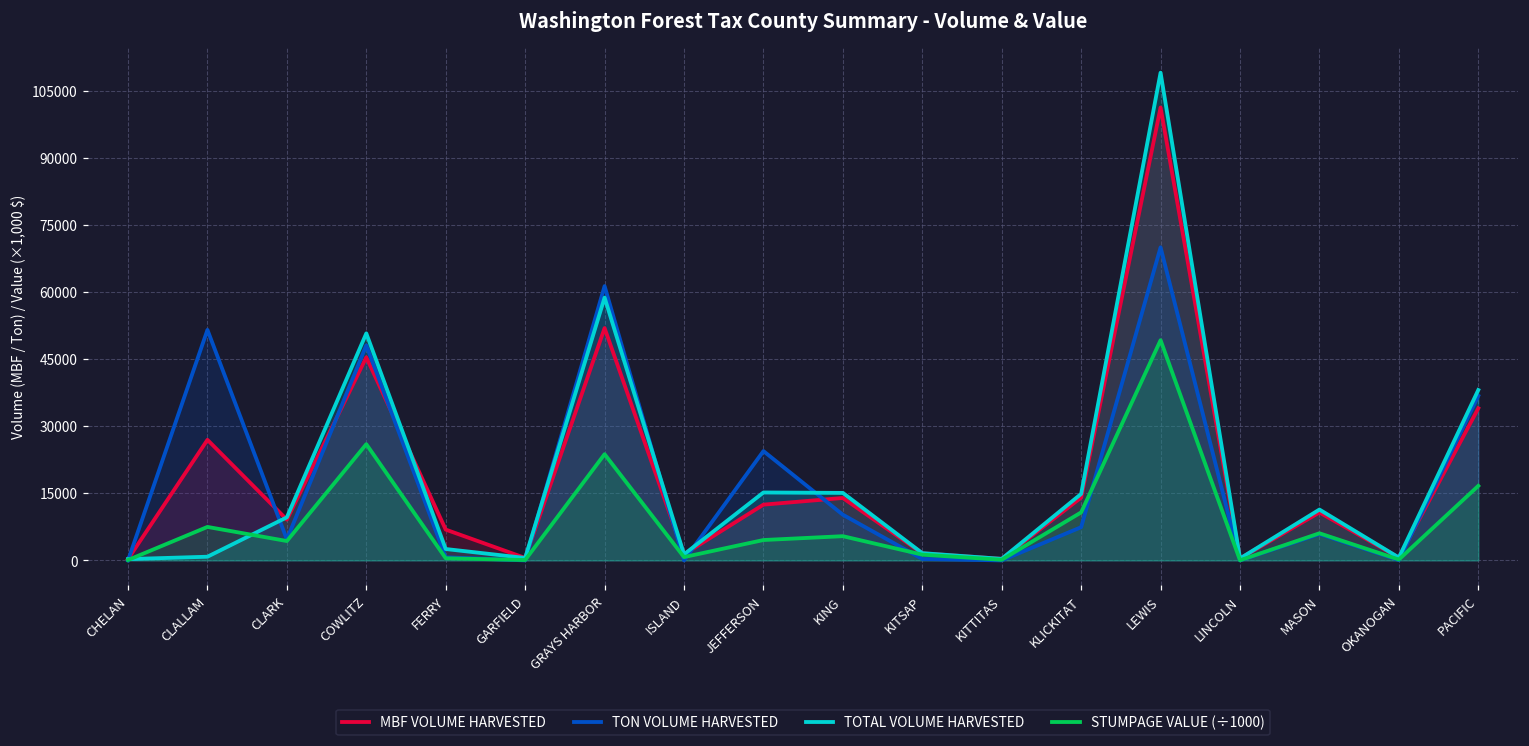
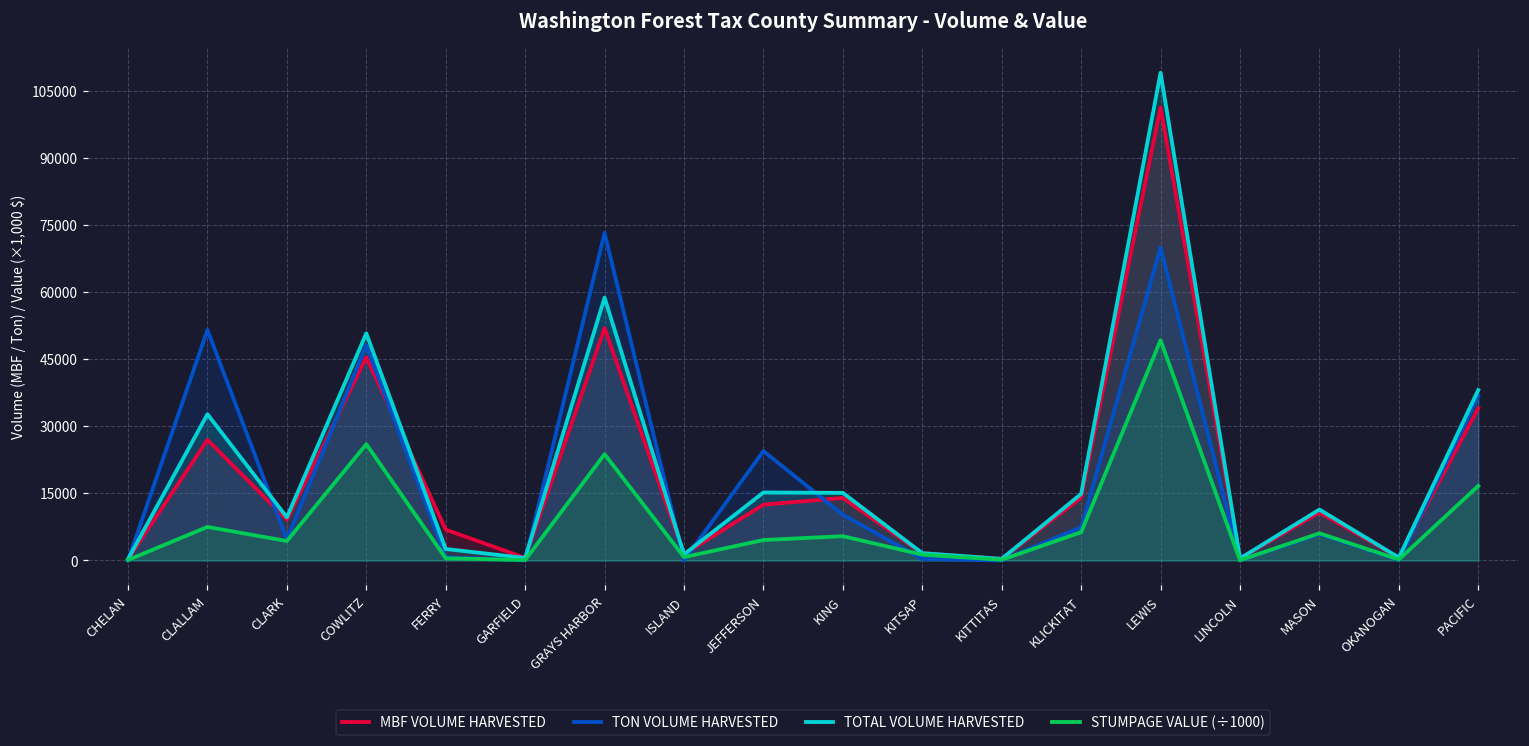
  {
    "MBF VOLUME HARVESTED": {
      "CLALLAM": 27000,
      "COWLITZ": 45000,
      "FERRY": 7000,
      "GRAYS HARBOR": 52000,
      "JEFFERSON": 12000,
      "KING": 14000,
      "KLICKITAT": 14000,
      "LEWIS": 101000,
      "MASON": 11000,
      "PACIFIC": 34000
    },
    "TON VOLUME HARVESTED": {
      "CLALLAM": 52000,
      "COWLITZ": 48000,
-     "GRAYS HARBOR": 61000,
+     "GRAYS HARBOR": 73000,
      "ISLAND": 0,
      "JEFFERSON": 24000,
      "KING": 10000,
      "KITSAP": 0,
      "KLICKITAT": 7000,
      "LEWIS": 70000,
      "PACIFIC": 37000
    },
    "TOTAL VOLUME HARVESTED": {
-     "CLALLAM": 1000,
+     "CLALLAM": 33000,
      "COWLITZ": 51000,
      "FERRY": 3000,
      "GRAYS HARBOR": 59000,
      "JEFFERSON": 15000,
      "KING": 15000,
      "KLICKITAT": 15000,
      "LEWIS": 109000,
      "MASON": 11000,
      "PACIFIC": 38000
    },
    "STUMPAGE VALUE (÷1000)": {
      "CLALLAM": 7000,
      "COWLITZ": 26000,
      "GRAYS HARBOR": 24000,
      "JEFFERSON": 5000,
      "KING": 5000,
-     "KLICKITAT": 11000,
+     "KLICKITAT": 6000,
      "LEWIS": 49000,
      "PACIFIC": 17000
    }
  }
